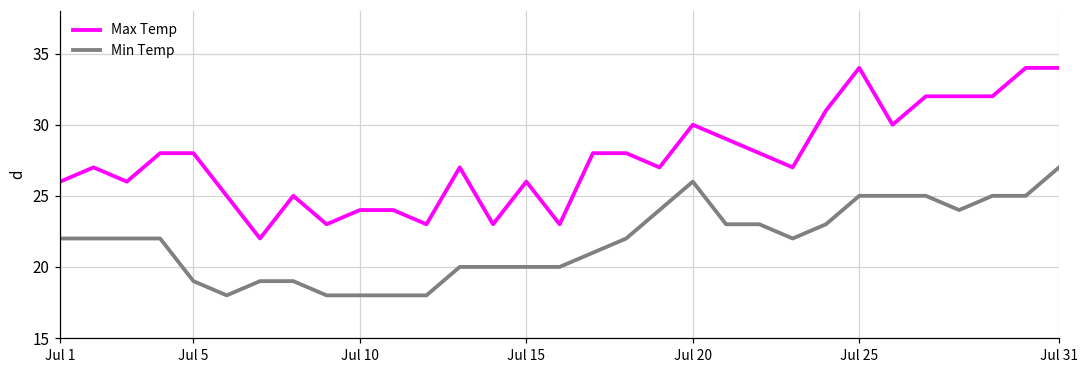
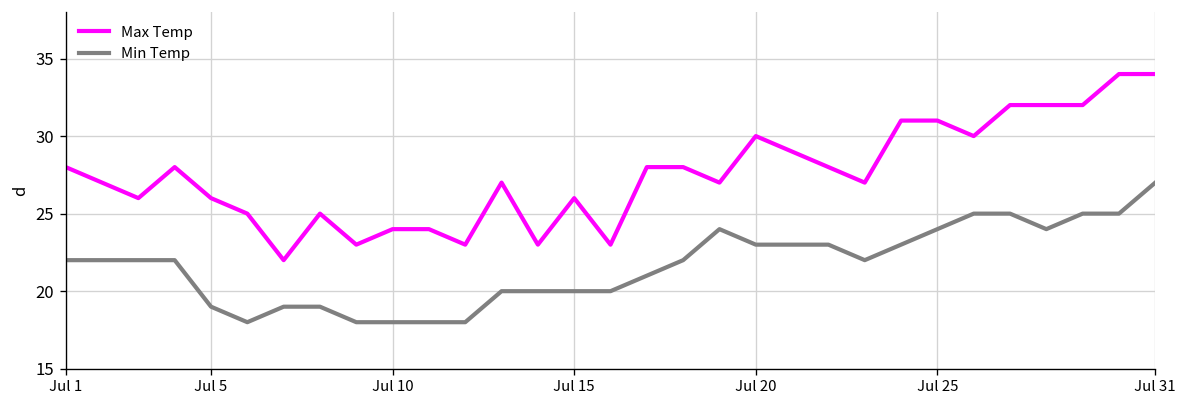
  {
    "Max Temp": {
-     "Jul 1": 26,
-     "Jul 5": 28,
+     "Jul 1": 28,
+     "Jul 5": 26,
      "Jul 10": 24,
      "Jul 15": 26,
      "Jul 20": 30,
-     "Jul 25": 34,
+     "Jul 25": 31,
      "Jul 31": 34
    },
    "Min Temp": {
      "Jul 1": 22,
      "Jul 5": 19,
      "Jul 10": 18,
      "Jul 15": 20,
-     "Jul 20": 26,
-     "Jul 25": 25,
+     "Jul 20": 23,
+     "Jul 25": 24,
      "Jul 31": 27
    }
  }
